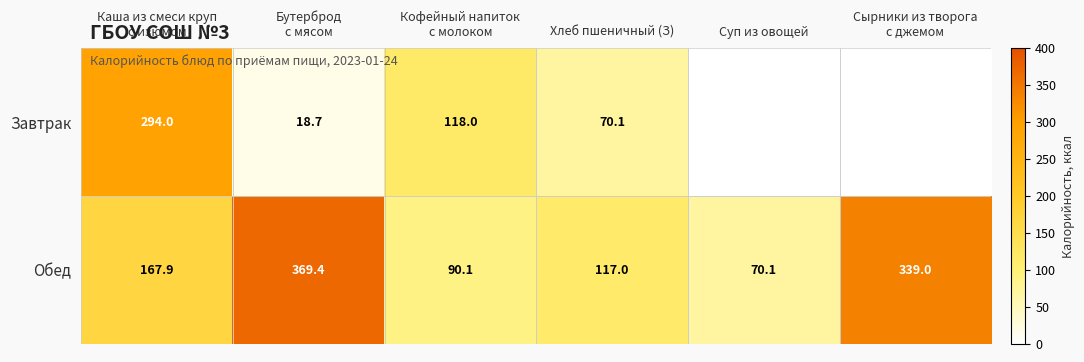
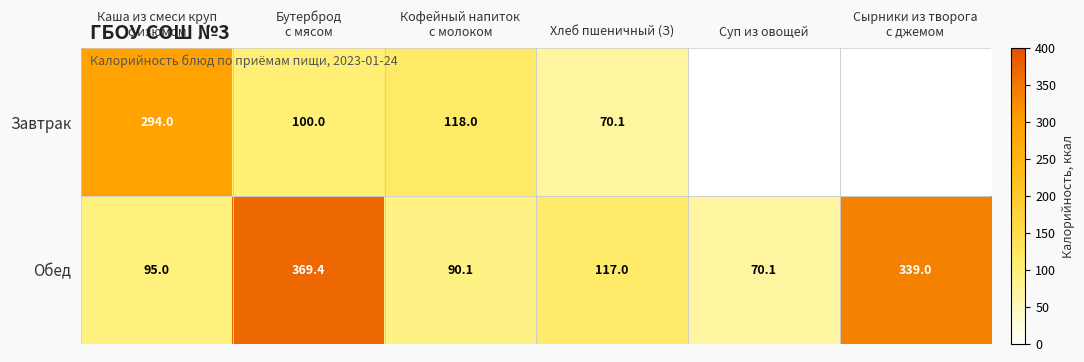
  {
    "Завтрак": {
      "Каша из смеси круп с изюмом": 294.0,
-     "Бутерброд с мясом": 18.7,
+     "Бутерброд с мясом": 100.0,
      "Кофейный напиток с молоком": 118.0,
      "Хлеб пшеничный (З)": 70.1
    },
    "Обед": {
-     "Каша из смеси круп с изюмом": 167.9,
+     "Каша из смеси круп с изюмом": 95.0,
      "Бутерброд с мясом": 369.4,
      "Кофейный напиток с молоком": 90.1,
      "Хлеб пшеничный (З)": 117.0,
      "Суп из овощей": 70.1,
      "Сырники из творога с джемом": 339.0
    }
  }
